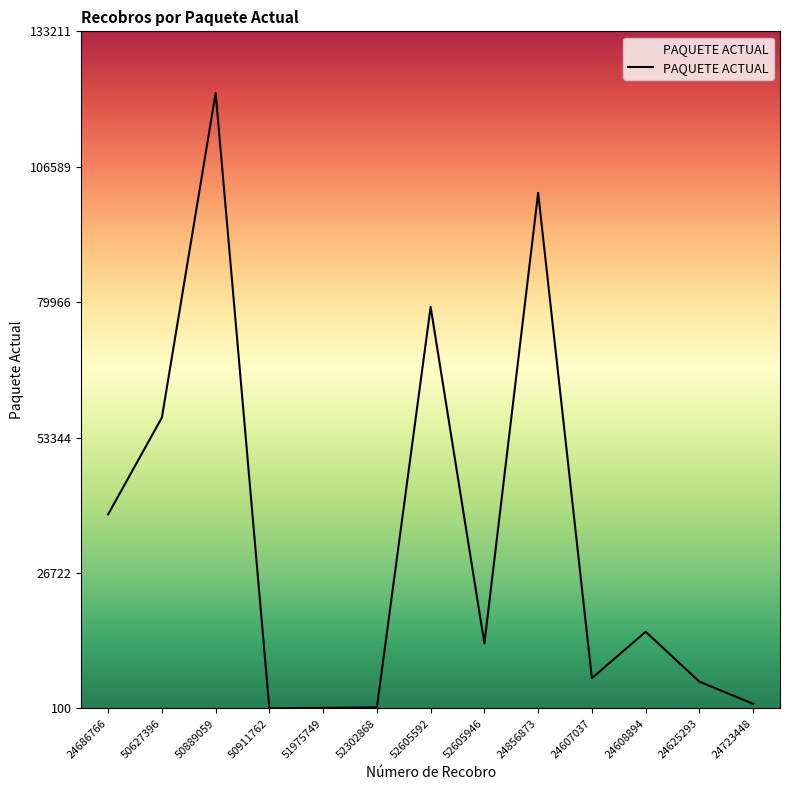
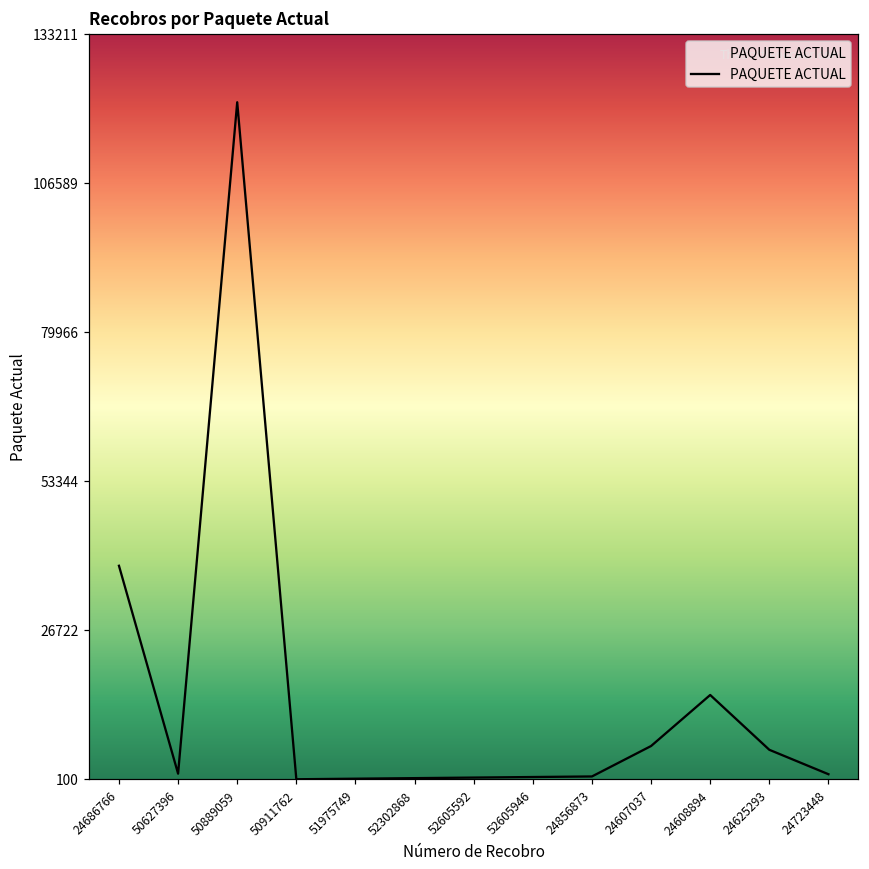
  {
    "24686766": 38000,
-   "50627396": 57000,
+   "50627396": 1000,
    "50889059": 121000,
    "50911762": 0,
    "51975749": 0,
    "52302868": 0,
-   "52605592": 79000,
-   "52605946": 13000,
-   "24856873": 101000,
+   "52605592": 0,
+   "52605946": 1000,
+   "24856873": 1000,
    "24607037": 6000,
    "24608894": 15000,
    "24625293": 5000,
    "24723448": 1000
  }
